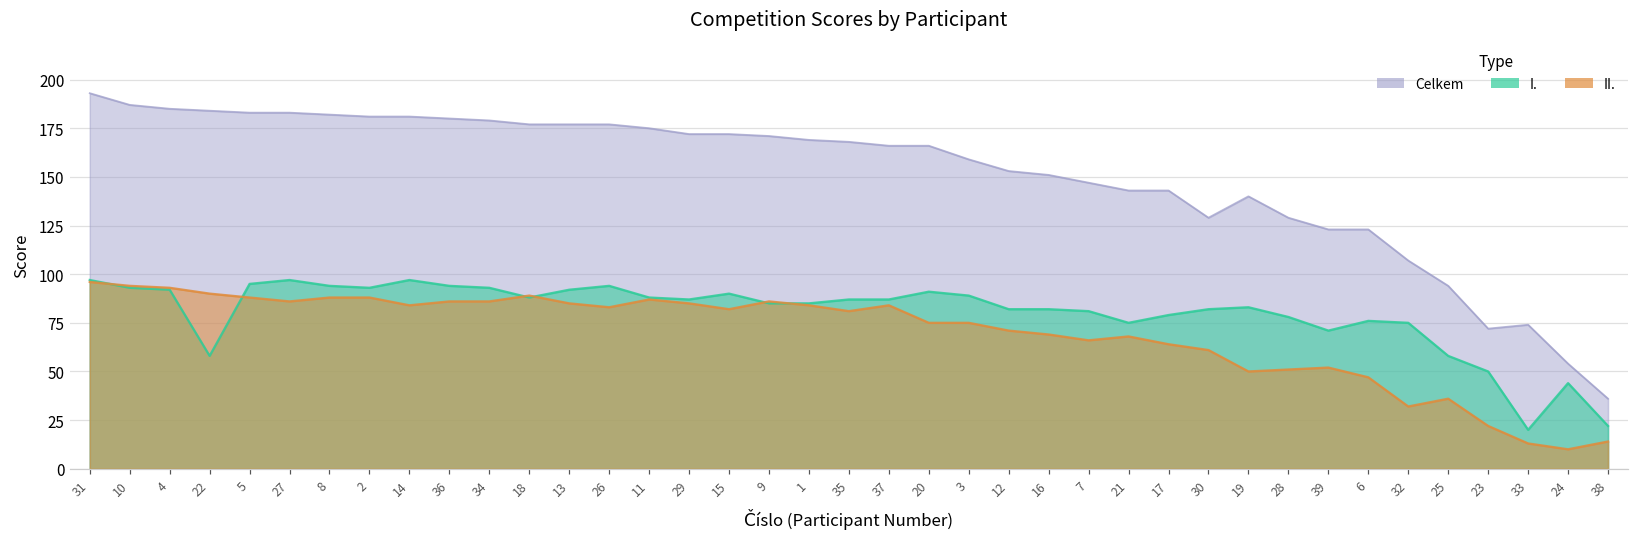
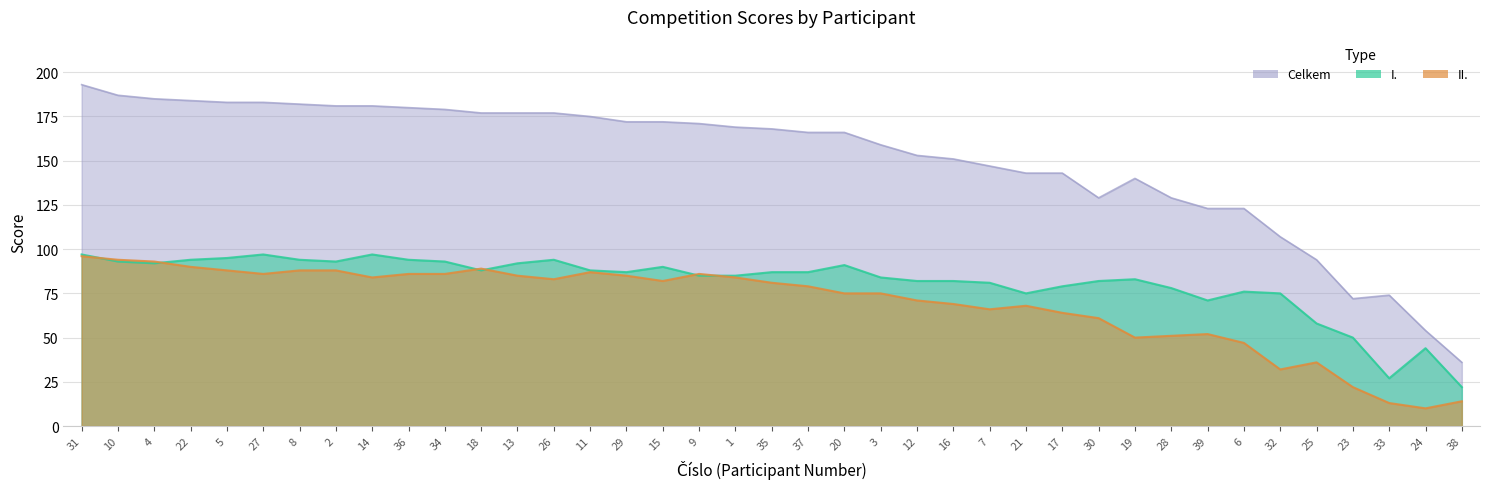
  {
    "Celkem": {
      "31": 193,
      "10": 187,
      "4": 185,
      "22": 184,
      "5": 183,
      "27": 183,
      "8": 182,
      "2": 181,
      "14": 181,
      "36": 180,
      "34": 179,
      "18": 177,
      "13": 177,
      "26": 177,
      "11": 175,
      "29": 172,
      "15": 172,
      "9": 171,
      "1": 169,
      "35": 168,
      "37": 166,
      "20": 166,
      "3": 159,
      "12": 153,
      "16": 151,
      "7": 147,
      "21": 143,
      "17": 143,
      "30": 129,
      "19": 140,
      "28": 129,
      "39": 123,
      "6": 123,
      "32": 107,
      "25": 94,
      "23": 72,
      "33": 74,
      "24": 54,
      "38": 36
    },
    "I.": {
-     "22": 58,
+     "22": 94,
      "5": 95,
      "27": 97,
      "8": 94,
      "2": 93,
      "14": 97,
      "36": 94,
      "34": 93,
      "13": 92,
      "26": 94,
      "29": 87,
      "15": 90,
      "35": 87,
      "37": 87,
      "20": 91,
-     "3": 89,
+     "3": 84,
      "12": 82,
      "16": 82,
      "7": 81,
      "21": 75,
      "17": 79,
      "30": 82,
      "19": 83,
      "28": 78,
      "39": 71,
      "6": 76,
      "32": 75,
      "25": 58,
      "23": 50,
-     "33": 20,
+     "33": 27,
      "24": 44,
      "38": 22
    },
    "II.": {
      "22": 90,
      "5": 88,
      "27": 86,
      "8": 88,
      "2": 88,
      "14": 84,
      "36": 86,
      "34": 86,
      "13": 85,
      "26": 83,
      "29": 85,
      "15": 82,
      "35": 81,
-     "37": 84,
+     "37": 79,
      "20": 75,
      "3": 75,
      "12": 71,
      "16": 69,
      "7": 66,
      "21": 68,
      "17": 64,
      "30": 61,
      "19": 50,
      "28": 51,
      "39": 52,
      "6": 47,
      "32": 32,
      "25": 36,
      "23": 22,
      "33": 13,
      "24": 10,
      "38": 14
    }
  }
